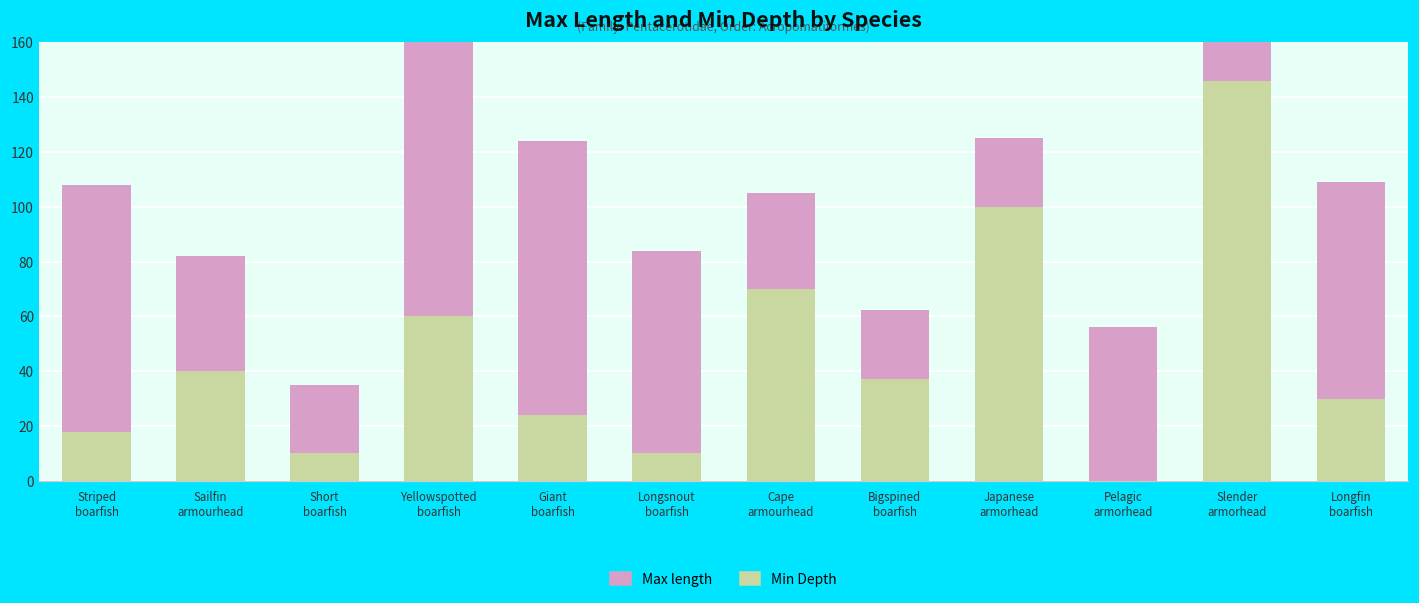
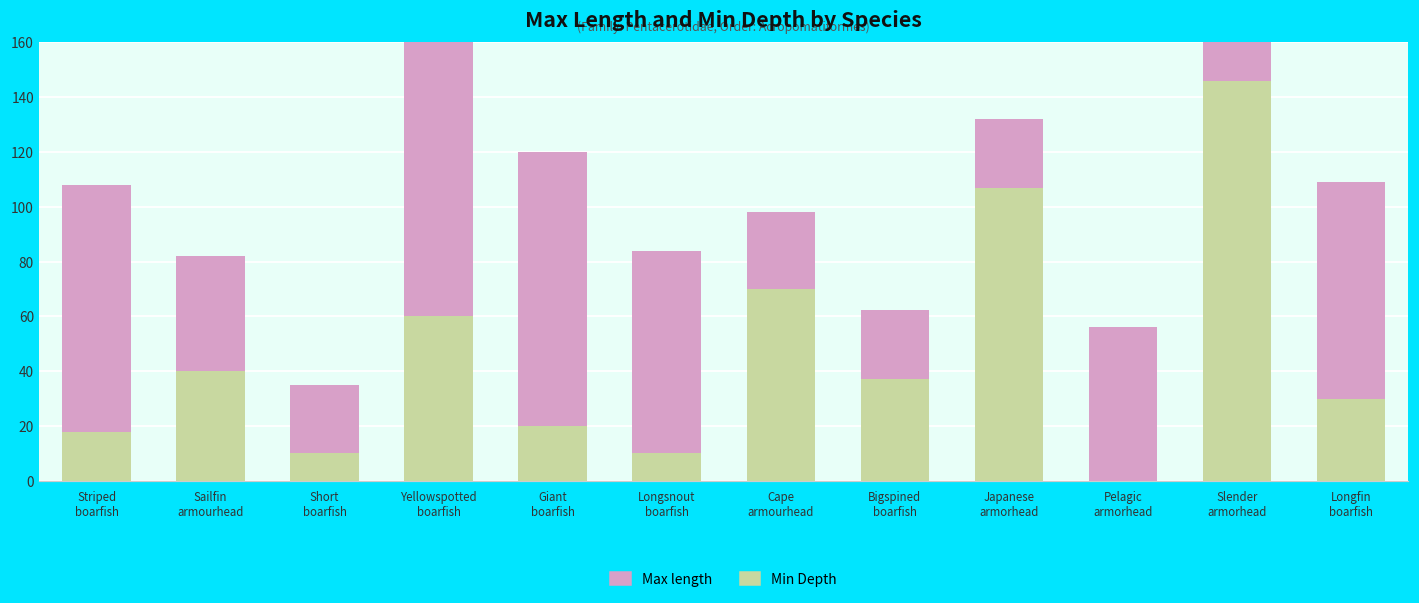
  {
    "Min Depth": {
      "Striped boarfish": 18,
      "Sailfin armourhead": 40,
      "Short boarfish": 10,
      "Yellowspotted boarfish": 60,
-     "Giant boarfish": 24,
+     "Giant boarfish": 20,
      "Longsnout boarfish": 10,
      "Cape armourhead": 70,
      "Bigspined boarfish": 37,
-     "Japanese armorhead": 100,
+     "Japanese armorhead": 107,
      "Pelagic armorhead": 0,
      "Slender armorhead": 146,
      "Longfin boarfish": 30
    },
    "Max length": {
      "Striped boarfish": 90,
      "Sailfin armourhead": 42,
      "Short boarfish": 25,
      "Yellowspotted boarfish": 100,
      "Giant boarfish": 100,
      "Longsnout boarfish": 74,
-     "Cape armourhead": 35,
+     "Cape armourhead": 28,
      "Bigspined boarfish": 26,
      "Japanese armorhead": 25,
      "Pelagic armorhead": 56,
      "Longfin boarfish": 79
    }
  }
